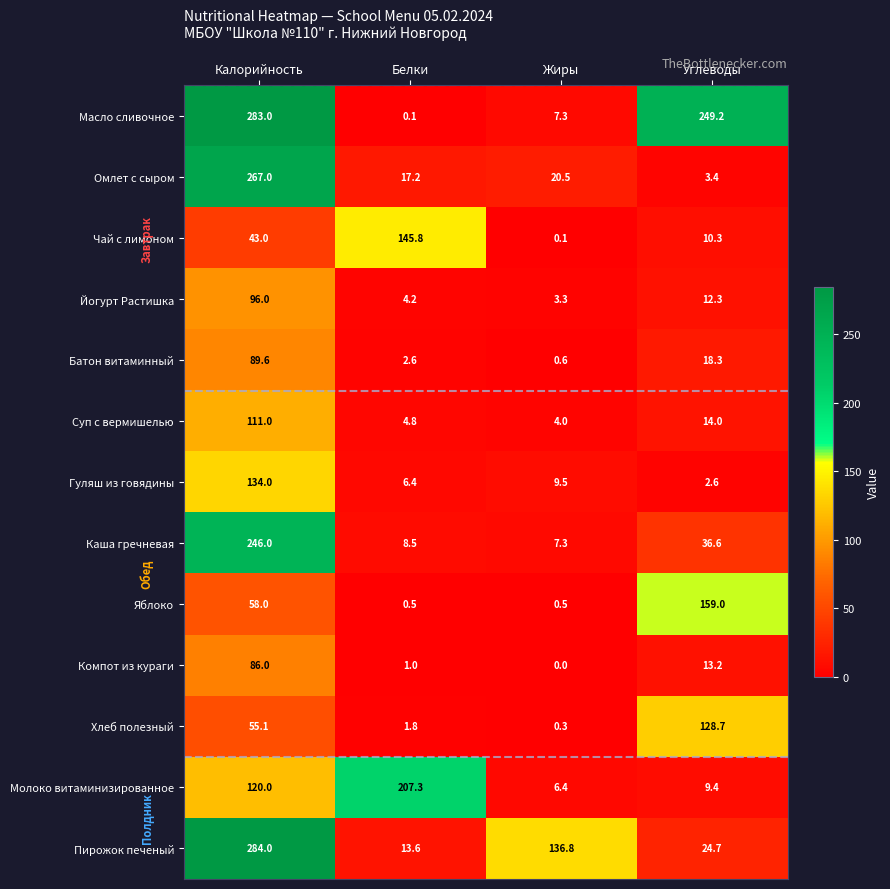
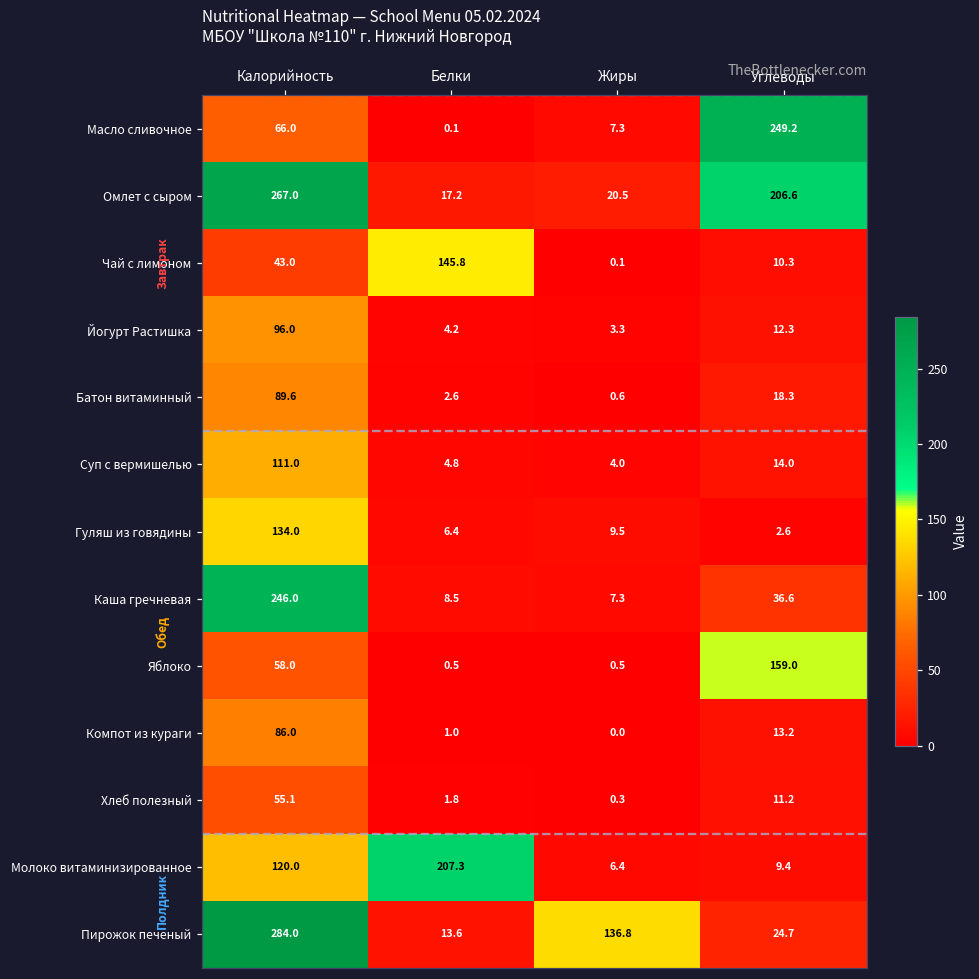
  {
    "Масло сливочное": {
-     "Калорийность": 283.0,
+     "Калорийность": 66.0,
      "Белки": 0.1,
      "Жиры": 7.3,
      "Углеводы": 249.2
    },
    "Омлет с сыром": {
      "Калорийность": 267.0,
      "Белки": 17.2,
      "Жиры": 20.5,
-     "Углеводы": 3.4
+     "Углеводы": 206.6
    },
    "Чай с лимоном": {
      "Калорийность": 43.0,
      "Белки": 145.8,
      "Жиры": 0.1,
      "Углеводы": 10.3
    },
    "Йогурт Растишка": {
      "Калорийность": 96.0,
      "Белки": 4.2,
      "Жиры": 3.3,
      "Углеводы": 12.3
    },
    "Батон витаминный": {
      "Калорийность": 89.6,
      "Белки": 2.6,
      "Жиры": 0.6,
      "Углеводы": 18.3
    },
    "Суп с вермишелью": {
      "Калорийность": 111.0,
      "Белки": 4.8,
      "Жиры": 4.0,
      "Углеводы": 14.0
    },
    "Гуляш из говядины": {
      "Калорийность": 134.0,
      "Белки": 6.4,
      "Жиры": 9.5,
      "Углеводы": 2.6
    },
    "Каша гречневая": {
      "Калорийность": 246.0,
      "Белки": 8.5,
      "Жиры": 7.3,
      "Углеводы": 36.6
    },
    "Яблоко": {
      "Калорийность": 58.0,
      "Белки": 0.5,
      "Жиры": 0.5,
      "Углеводы": 159.0
    },
    "Компот из кураги": {
      "Калорийность": 86.0,
      "Белки": 1.0,
      "Жиры": 0.0,
      "Углеводы": 13.2
    },
    "Хлеб полезный": {
      "Калорийность": 55.1,
      "Белки": 1.8,
      "Жиры": 0.3,
-     "Углеводы": 128.7
+     "Углеводы": 11.2
    },
    "Молоко витаминизированное": {
      "Калорийность": 120.0,
      "Белки": 207.3,
      "Жиры": 6.4,
      "Углеводы": 9.4
    },
    "Пирожок печеный": {
      "Калорийность": 284.0,
      "Белки": 13.6,
      "Жиры": 136.8,
      "Углеводы": 24.7
    }
  }
